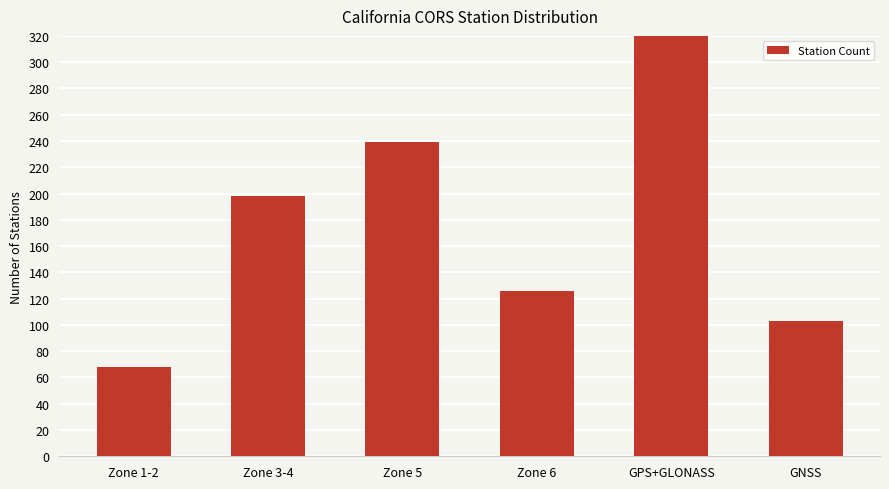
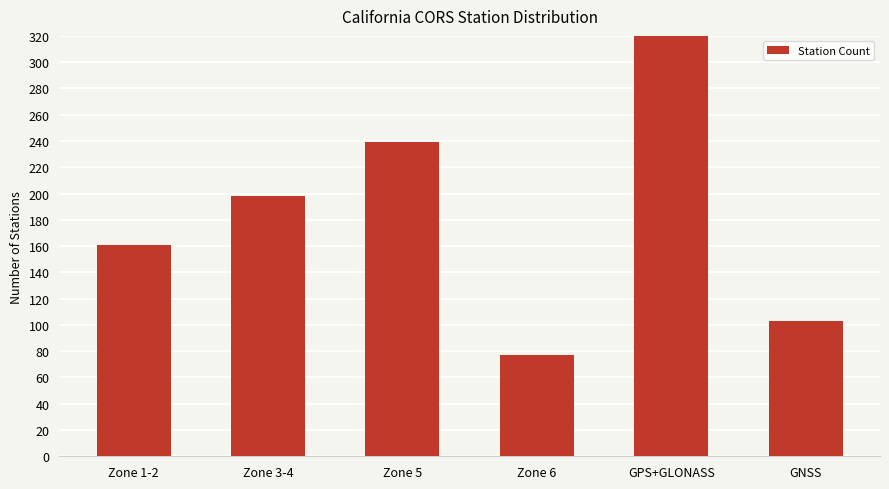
  {
-   "Zone 1-2": 68,
+   "Zone 1-2": 161,
    "Zone 3-4": 198,
    "Zone 5": 239,
-   "Zone 6": 126,
+   "Zone 6": 77,
    "GNSS": 103
  }
